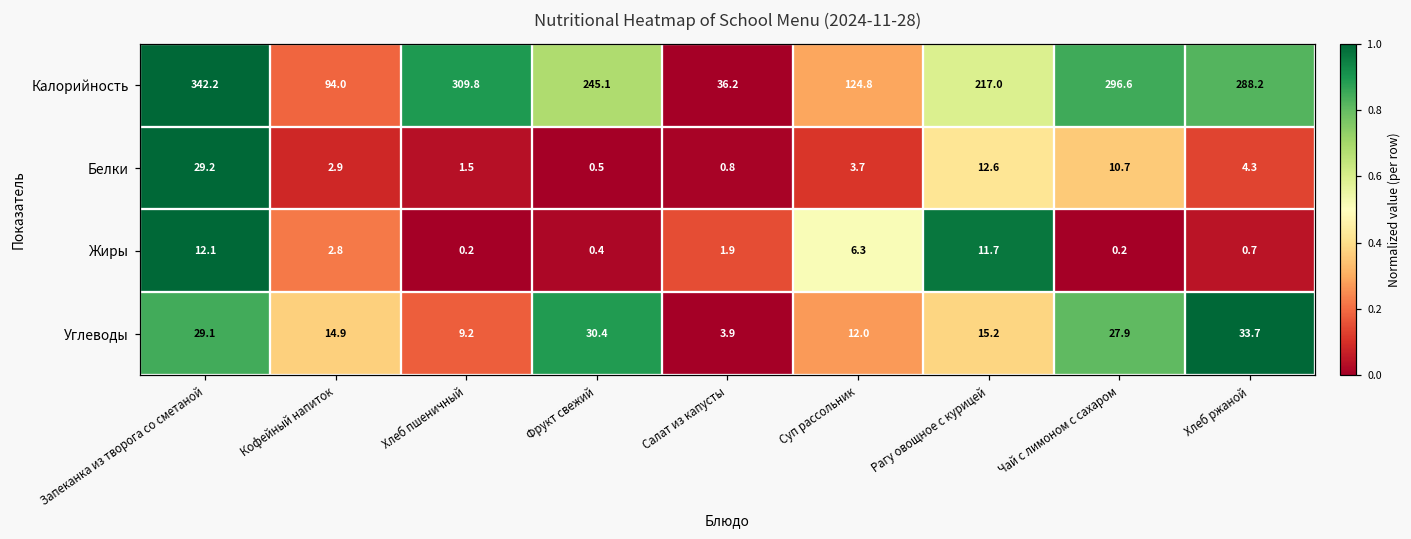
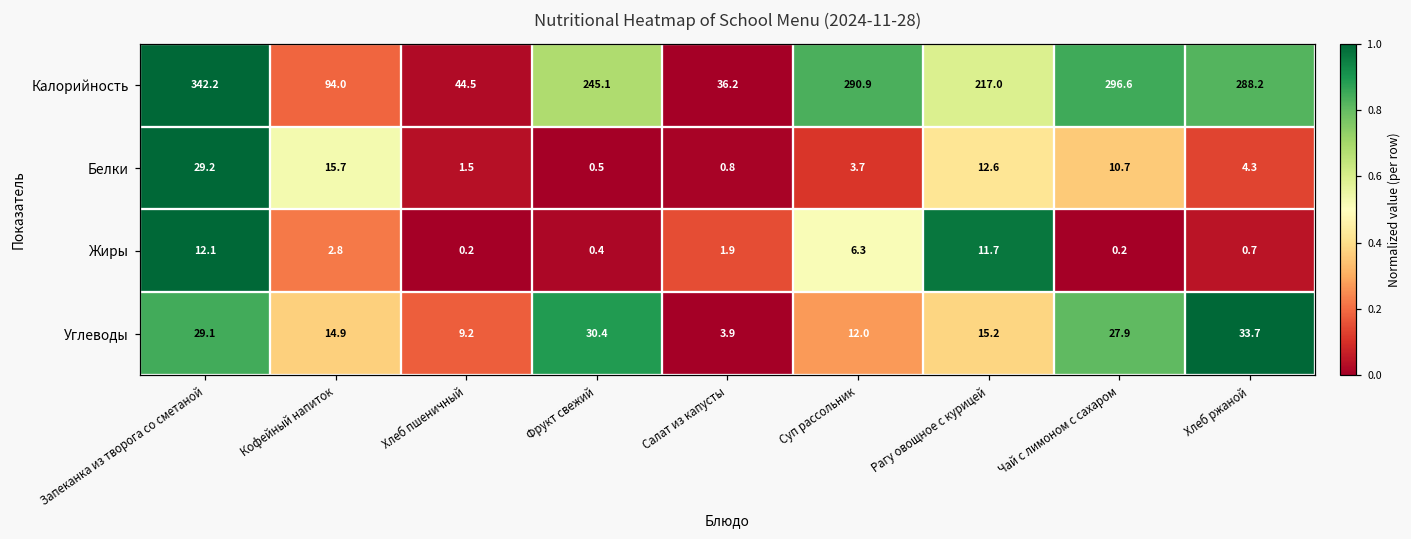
  {
    "Калорийность": {
      "Запеканка из творога со сметаной": 342.2,
      "Кофейный напиток": 94.0,
-     "Хлеб пшеничный": 309.8,
+     "Хлеб пшеничный": 44.5,
      "Фрукт свежий": 245.1,
      "Салат из капусты": 36.2,
-     "Суп рассольник": 124.8,
+     "Суп рассольник": 290.9,
      "Рагу овощное с курицей": 217.0,
      "Чай с лимоном с сахаром": 296.6,
      "Хлеб ржаной": 288.2
    },
    "Белки": {
      "Запеканка из творога со сметаной": 29.2,
-     "Кофейный напиток": 2.9,
+     "Кофейный напиток": 15.7,
      "Хлеб пшеничный": 1.5,
      "Фрукт свежий": 0.5,
      "Салат из капусты": 0.8,
      "Суп рассольник": 3.7,
      "Рагу овощное с курицей": 12.6,
      "Чай с лимоном с сахаром": 10.7,
      "Хлеб ржаной": 4.3
    },
    "Жиры": {
      "Запеканка из творога со сметаной": 12.1,
      "Кофейный напиток": 2.8,
      "Хлеб пшеничный": 0.2,
      "Фрукт свежий": 0.4,
      "Салат из капусты": 1.9,
      "Суп рассольник": 6.3,
      "Рагу овощное с курицей": 11.7,
      "Чай с лимоном с сахаром": 0.2,
      "Хлеб ржаной": 0.7
    },
    "Углеводы": {
      "Запеканка из творога со сметаной": 29.1,
      "Кофейный напиток": 14.9,
      "Хлеб пшеничный": 9.2,
      "Фрукт свежий": 30.4,
      "Салат из капусты": 3.9,
      "Суп рассольник": 12.0,
      "Рагу овощное с курицей": 15.2,
      "Чай с лимоном с сахаром": 27.9,
      "Хлеб ржаной": 33.7
    }
  }
